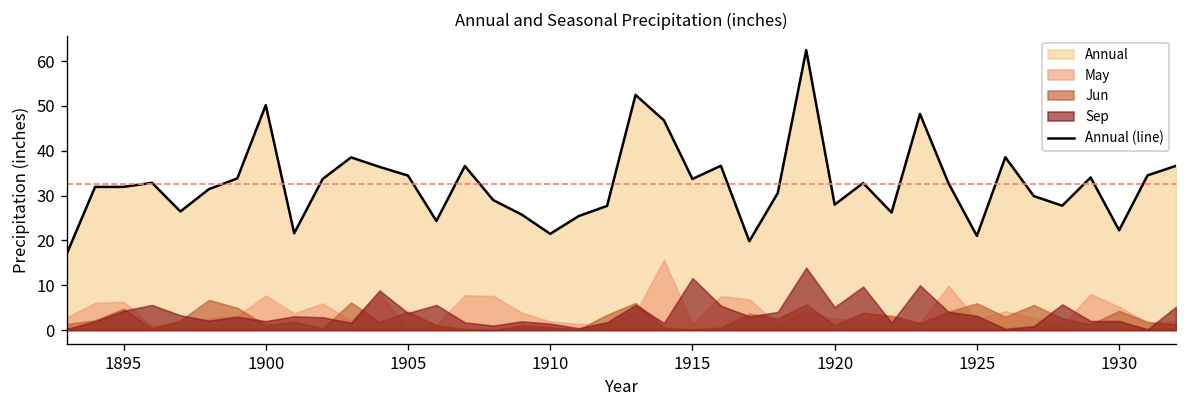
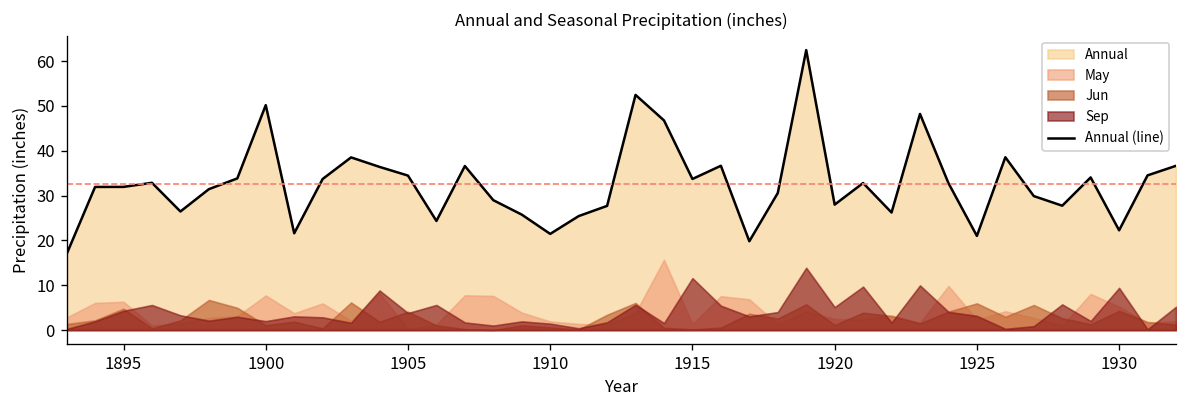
  {
    "Jun": {
      "1900": 1,
      "1920": 1,
      "1925": 6,
      "1930": 4
    },
    "Sep": {
      "1900": 2,
      "1915": 12,
      "1920": 5,
      "1925": 3,
-     "1930": 2
+     "1930": 9
    }
  }
